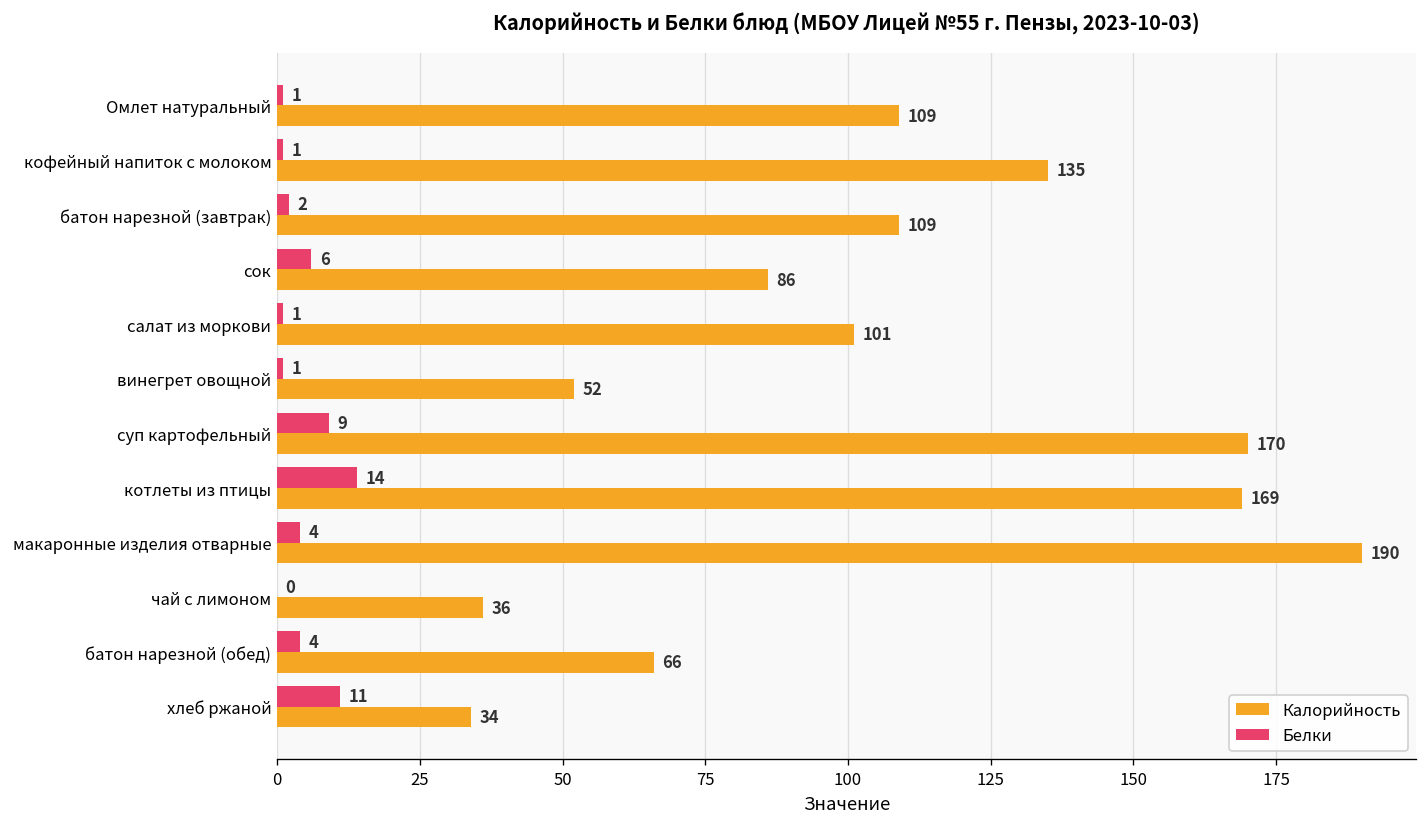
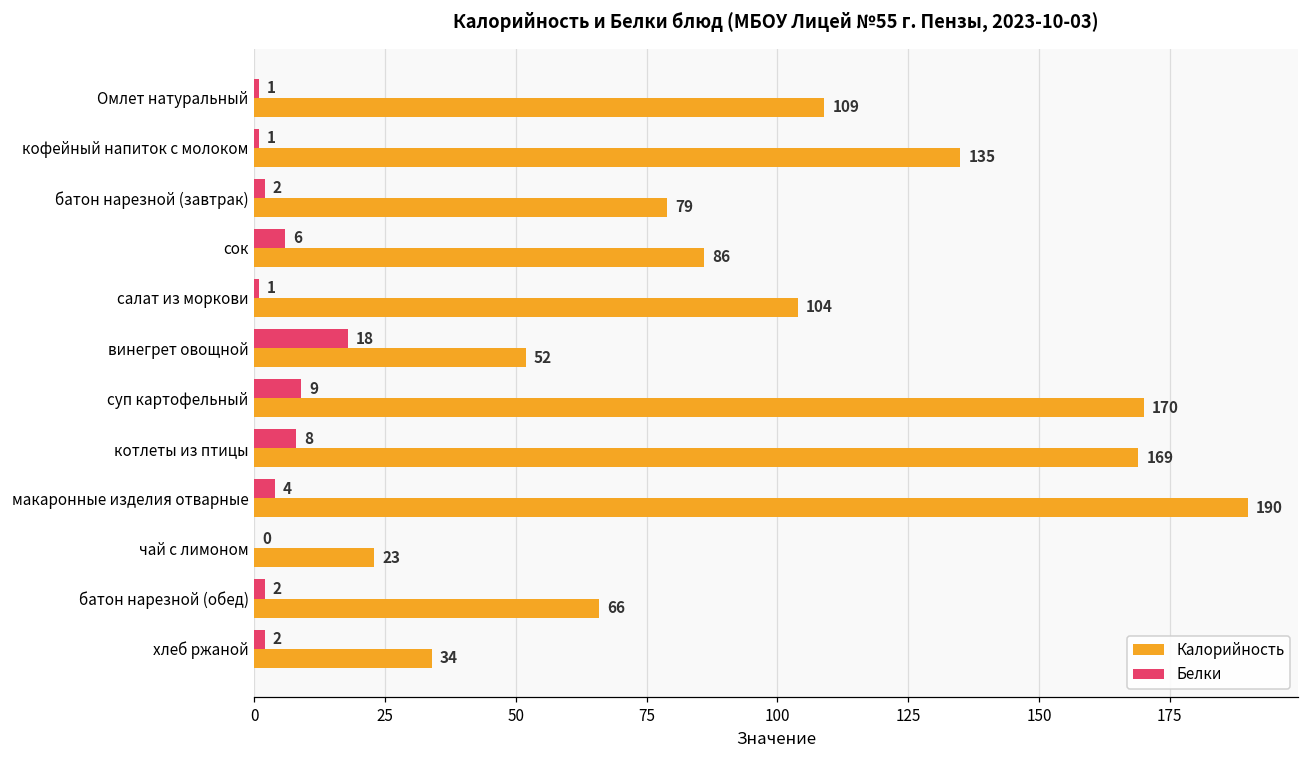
  {
    "Калорийность": {
      "Омлет натуральный": 109,
      "кофейный напиток с молоком": 135,
-     "батон нарезной (завтрак)": 109,
+     "батон нарезной (завтрак)": 79,
      "сок": 86,
-     "салат из моркови": 101,
+     "салат из моркови": 104,
      "винегрет овощной": 52,
      "суп картофельный": 170,
      "котлеты из птицы": 169,
      "макаронные изделия отварные": 190,
-     "чай с лимоном": 36,
+     "чай с лимоном": 23,
      "батон нарезной (обед)": 66,
      "хлеб ржаной": 34
    },
    "Белки": {
      "Омлет натуральный": 1,
      "кофейный напиток с молоком": 1,
      "батон нарезной (завтрак)": 2,
      "сок": 6,
      "салат из моркови": 1,
-     "винегрет овощной": 1,
+     "винегрет овощной": 18,
      "суп картофельный": 9,
-     "котлеты из птицы": 14,
+     "котлеты из птицы": 8,
      "макаронные изделия отварные": 4,
      "чай с лимоном": 0,
-     "батон нарезной (обед)": 4,
-     "хлеб ржаной": 11
+     "батон нарезной (обед)": 2,
+     "хлеб ржаной": 2
    }
  }
